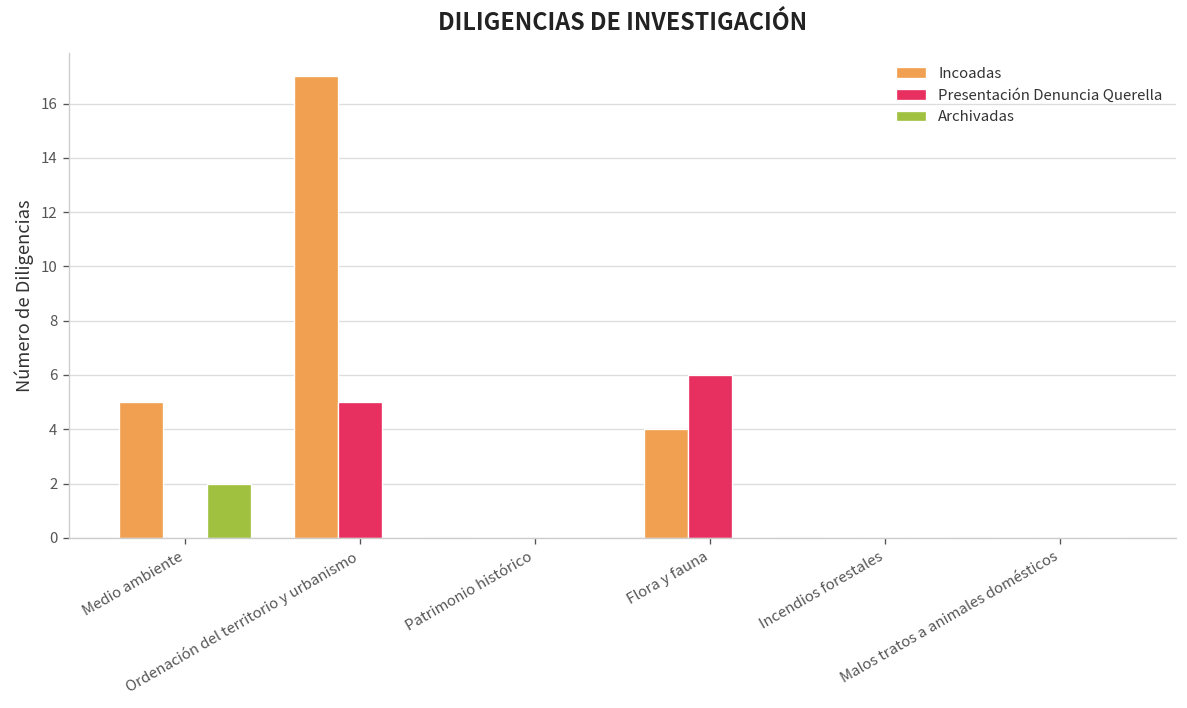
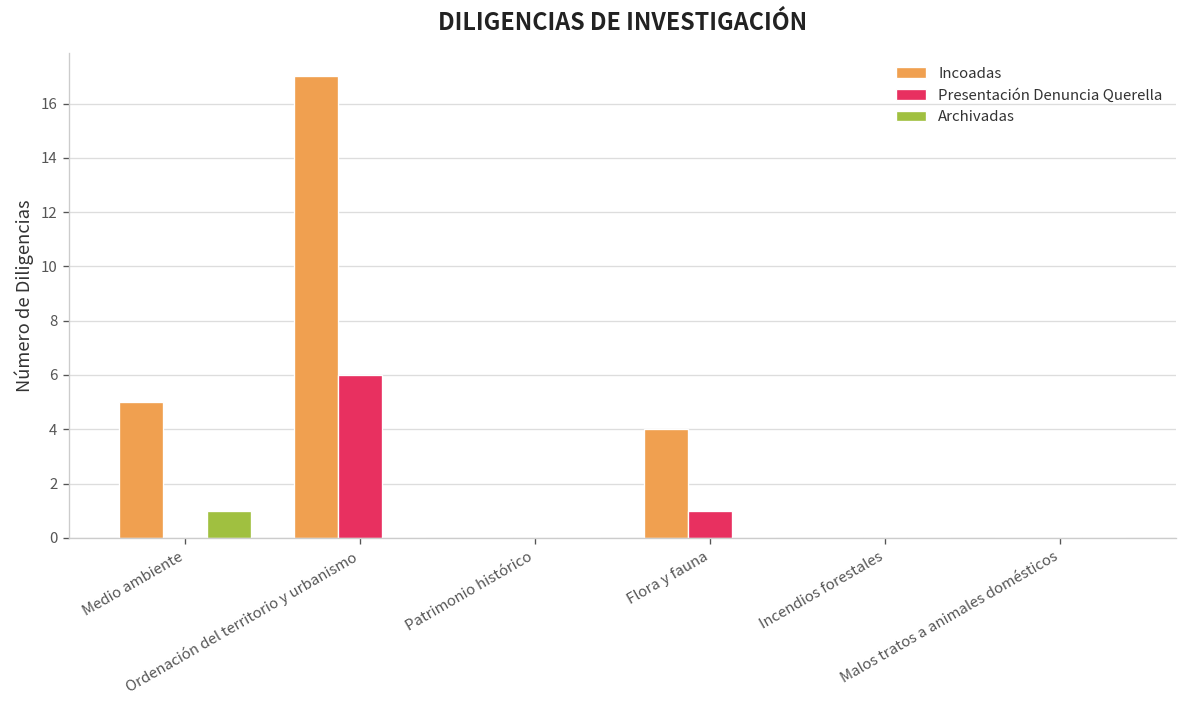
  {
    "Incoadas": {
      "Medio ambiente": 5,
      "Ordenación del territorio y urbanismo": 17,
      "Patrimonio histórico": 0,
      "Flora y fauna": 4,
      "Incendios forestales": 0,
      "Malos tratos a animales domésticos": 0
    },
    "Presentación Denuncia Querella": {
      "Medio ambiente": 0,
-     "Ordenación del territorio y urbanismo": 5,
+     "Ordenación del territorio y urbanismo": 6,
      "Patrimonio histórico": 0,
-     "Flora y fauna": 6,
+     "Flora y fauna": 1,
      "Incendios forestales": 0,
      "Malos tratos a animales domésticos": 0
    },
    "Archivadas": {
-     "Medio ambiente": 2,
+     "Medio ambiente": 1,
      "Ordenación del territorio y urbanismo": 0,
      "Patrimonio histórico": 0,
      "Flora y fauna": 0,
      "Incendios forestales": 0,
      "Malos tratos a animales domésticos": 0
    }
  }
